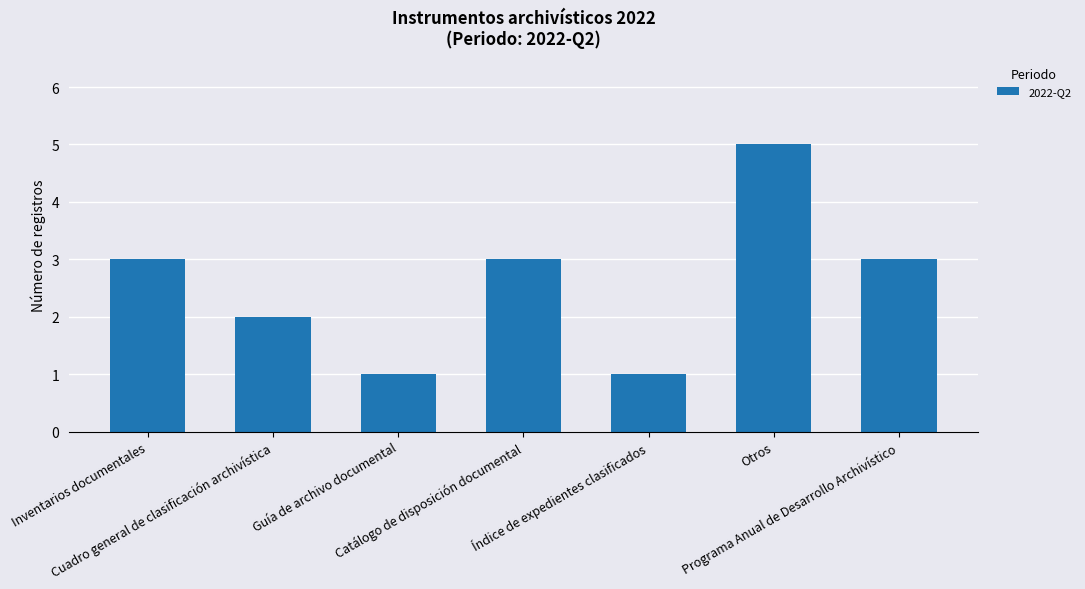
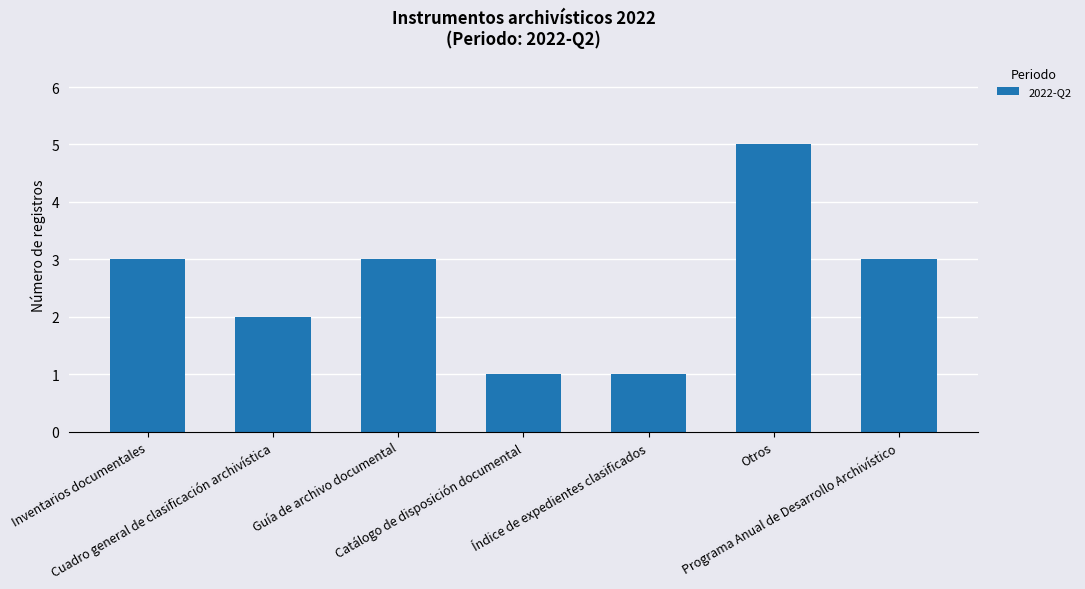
  {
    "Inventarios documentales": 3,
    "Cuadro general de clasificación archivística": 2,
-   "Guía de archivo documental": 1,
-   "Catálogo de disposición documental": 3,
+   "Guía de archivo documental": 3,
+   "Catálogo de disposición documental": 1,
    "Índice de expedientes clasificados": 1,
    "Otros": 5,
    "Programa Anual de Desarrollo Archivístico": 3
  }
